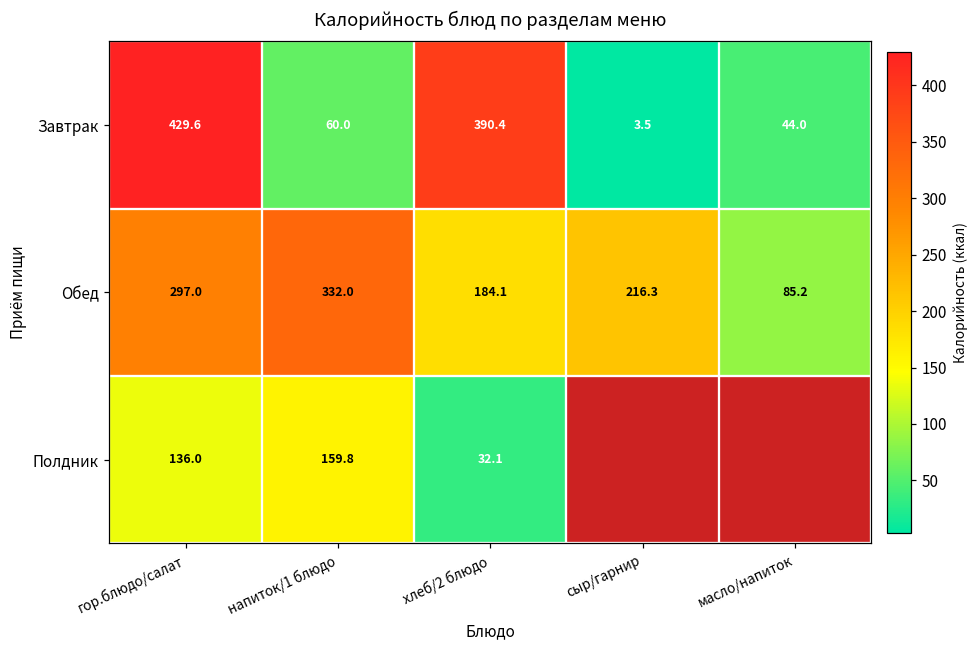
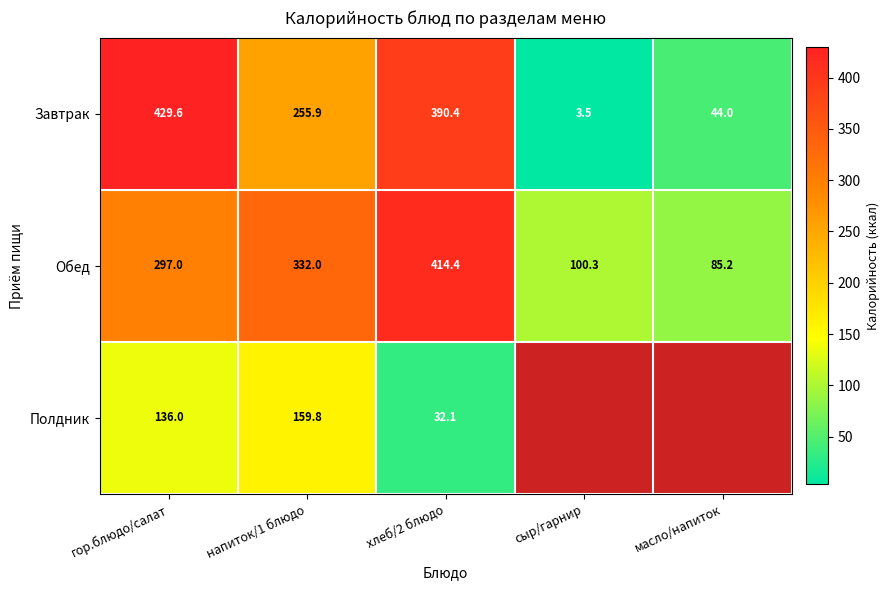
  {
    "Завтрак": {
      "гор.блюдо/салат": 429.6,
-     "напиток/1 блюдо": 60.0,
+     "напиток/1 блюдо": 255.9,
      "хлеб/2 блюдо": 390.4,
      "сыр/гарнир": 3.5,
      "масло/напиток": 44.0
    },
    "Обед": {
      "гор.блюдо/салат": 297.0,
      "напиток/1 блюдо": 332.0,
-     "хлеб/2 блюдо": 184.1,
-     "сыр/гарнир": 216.3,
+     "хлеб/2 блюдо": 414.4,
+     "сыр/гарнир": 100.3,
      "масло/напиток": 85.2
    },
    "Полдник": {
      "гор.блюдо/салат": 136.0,
      "напиток/1 блюдо": 159.8,
      "хлеб/2 блюдо": 32.1
    }
  }
